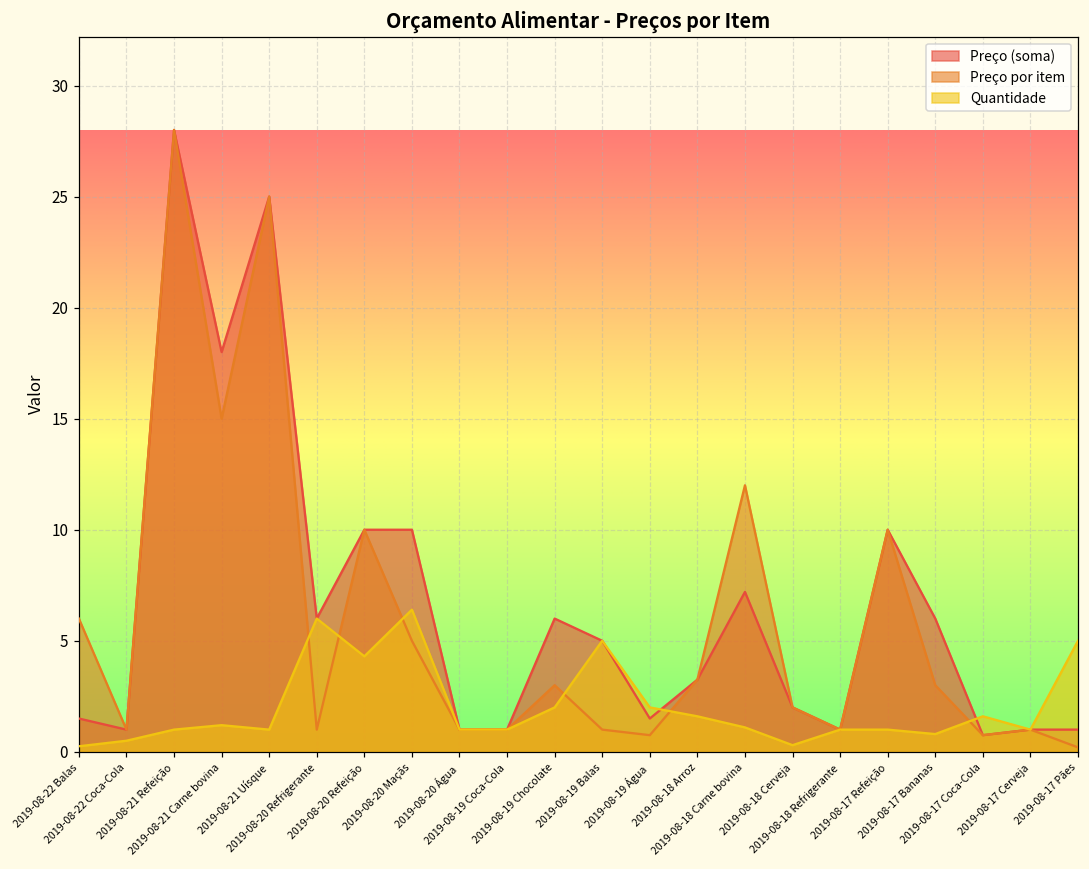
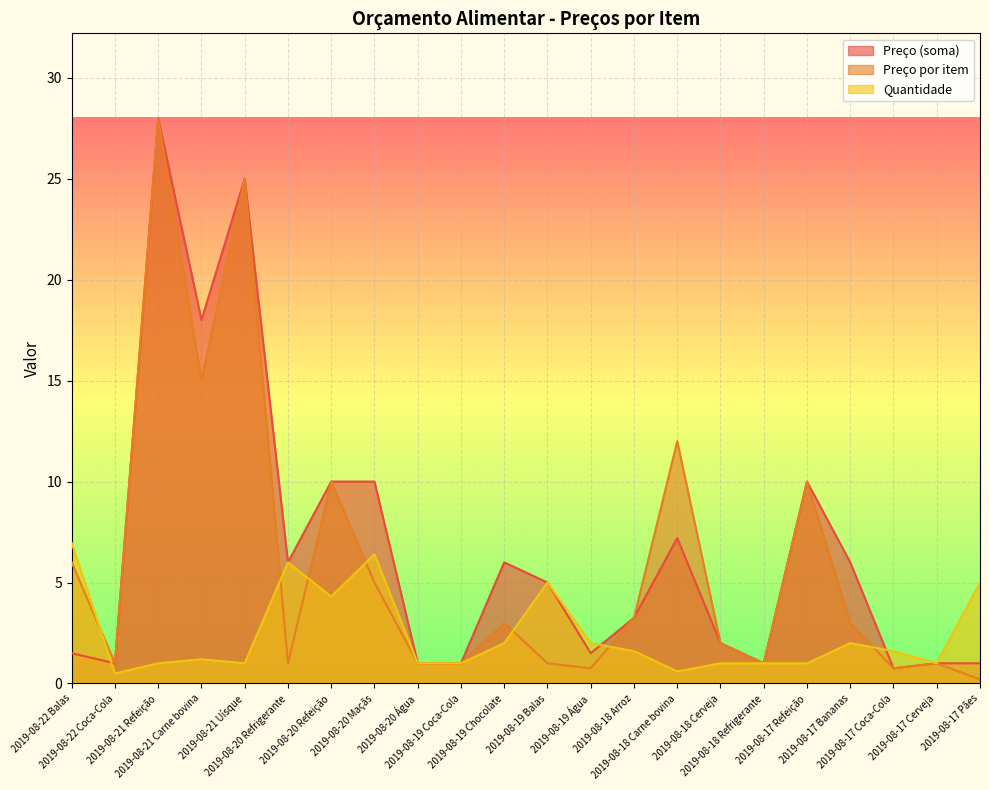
  {
    "Quantidade": {
-     "2019-08-22 Balas": 0.3,
+     "2019-08-22 Balas": 7.0,
      "2019-08-22 Coca-Cola": 0.5,
      "2019-08-21 Refeição": 1.0,
      "2019-08-21 Carne bovina": 1.2,
      "2019-08-21 Uísque": 1.0,
      "2019-08-20 Refeição": 4.3,
      "2019-08-20 Maçãs": 6.4,
      "2019-08-19 Chocolate": 2.0,
      "2019-08-19 Água": 2.0,
      "2019-08-18 Arroz": 1.6,
-     "2019-08-18 Carne bovina": 1.1,
-     "2019-08-18 Cerveja": 0.3,
+     "2019-08-18 Carne bovina": 0.6,
+     "2019-08-18 Cerveja": 1.0,
      "2019-08-17 Refeição": 1.0,
-     "2019-08-17 Bananas": 0.8,
+     "2019-08-17 Bananas": 2.0,
      "2019-08-17 Coca-Cola": 1.6,
      "2019-08-17 Pães": 5.0
    }
  }
